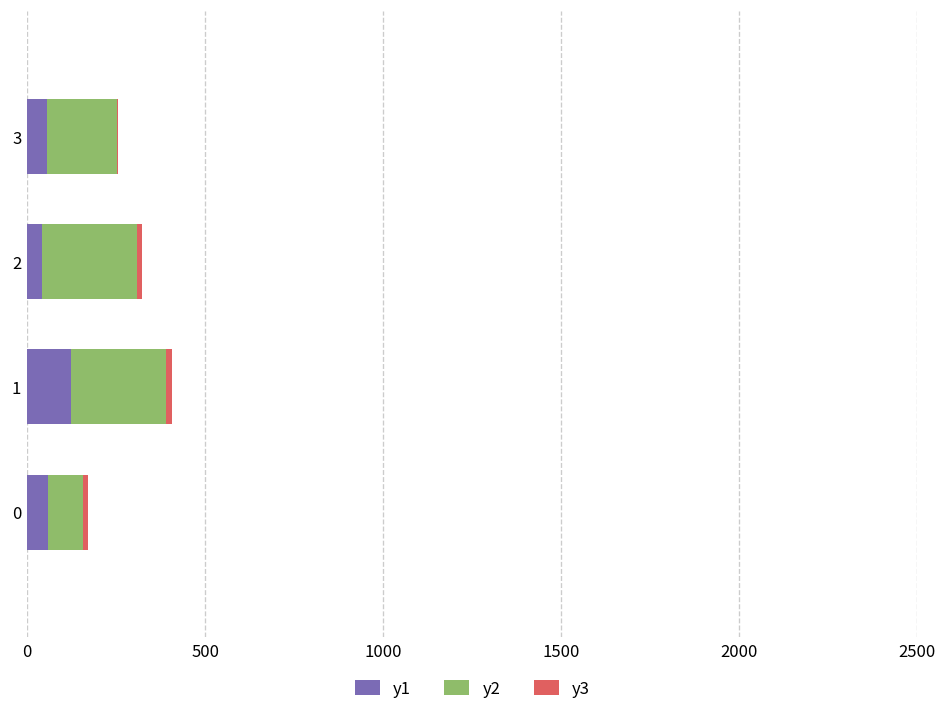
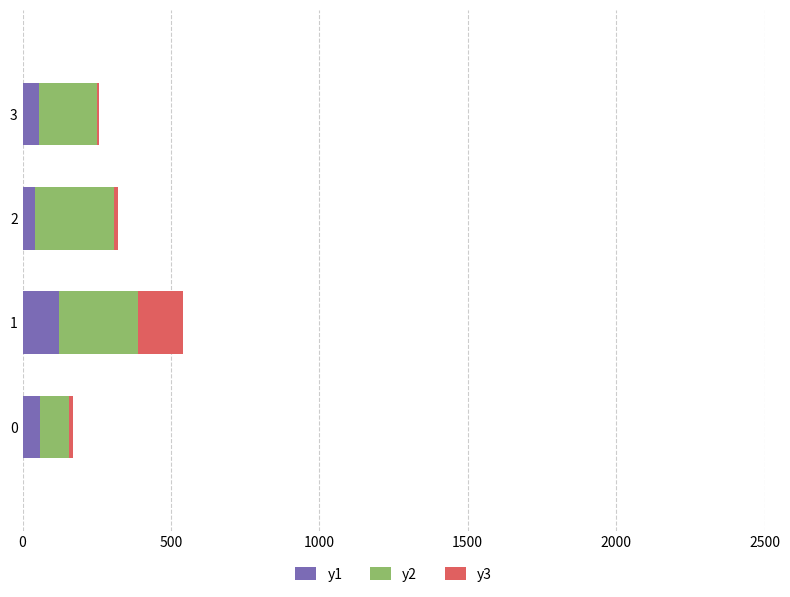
  {
    "y1": {
      "3": 60,
      "2": 40,
      "1": 120,
      "0": 60
    },
    "y2": {
      "3": 200,
      "2": 270,
      "1": 270,
      "0": 100
    },
    "y3": {
      "2": 10,
-     "1": 20,
+     "1": 150,
      "0": 10
    }
  }
